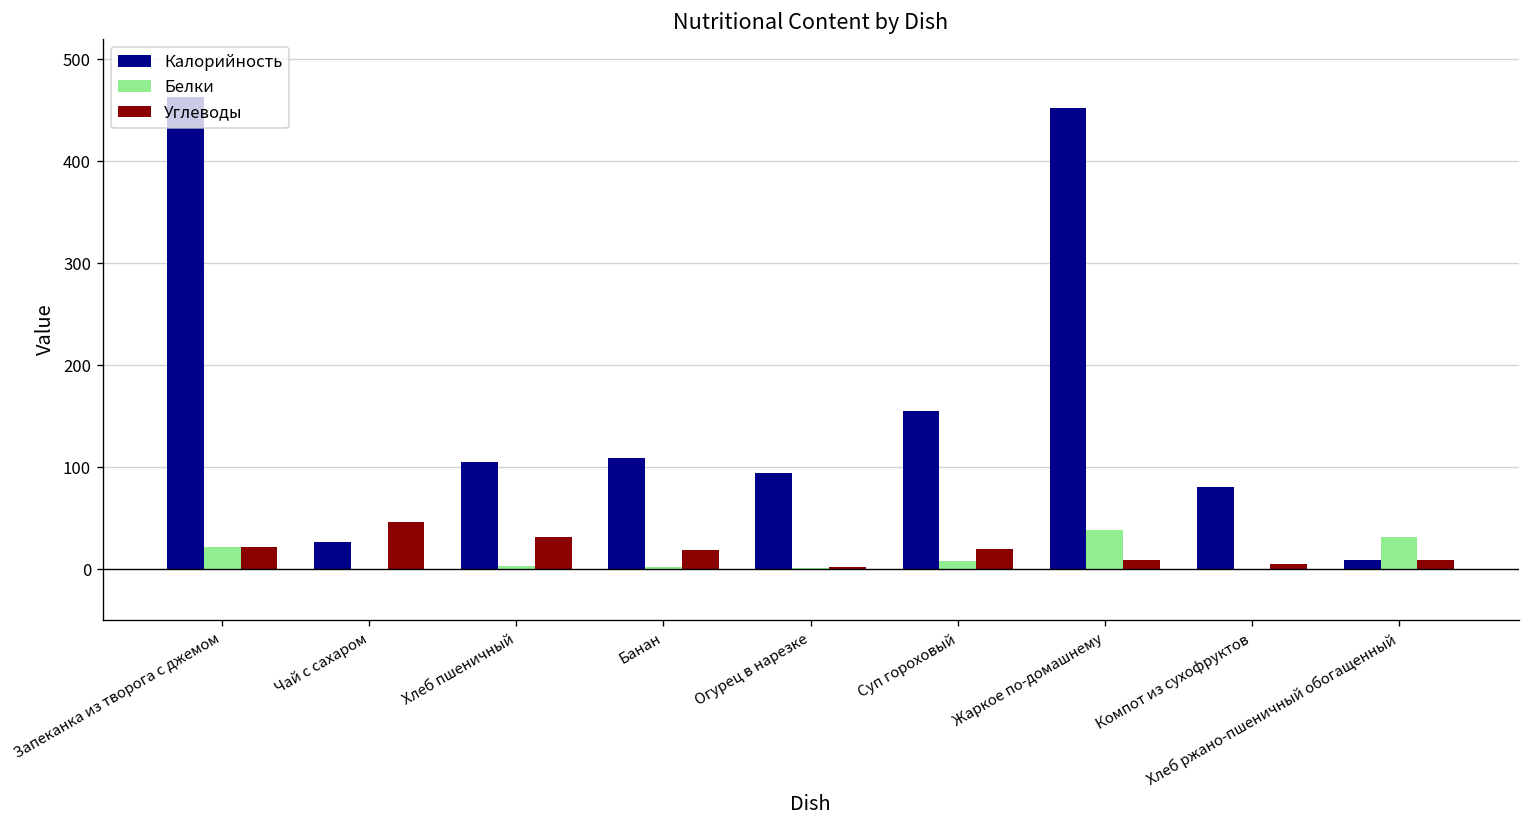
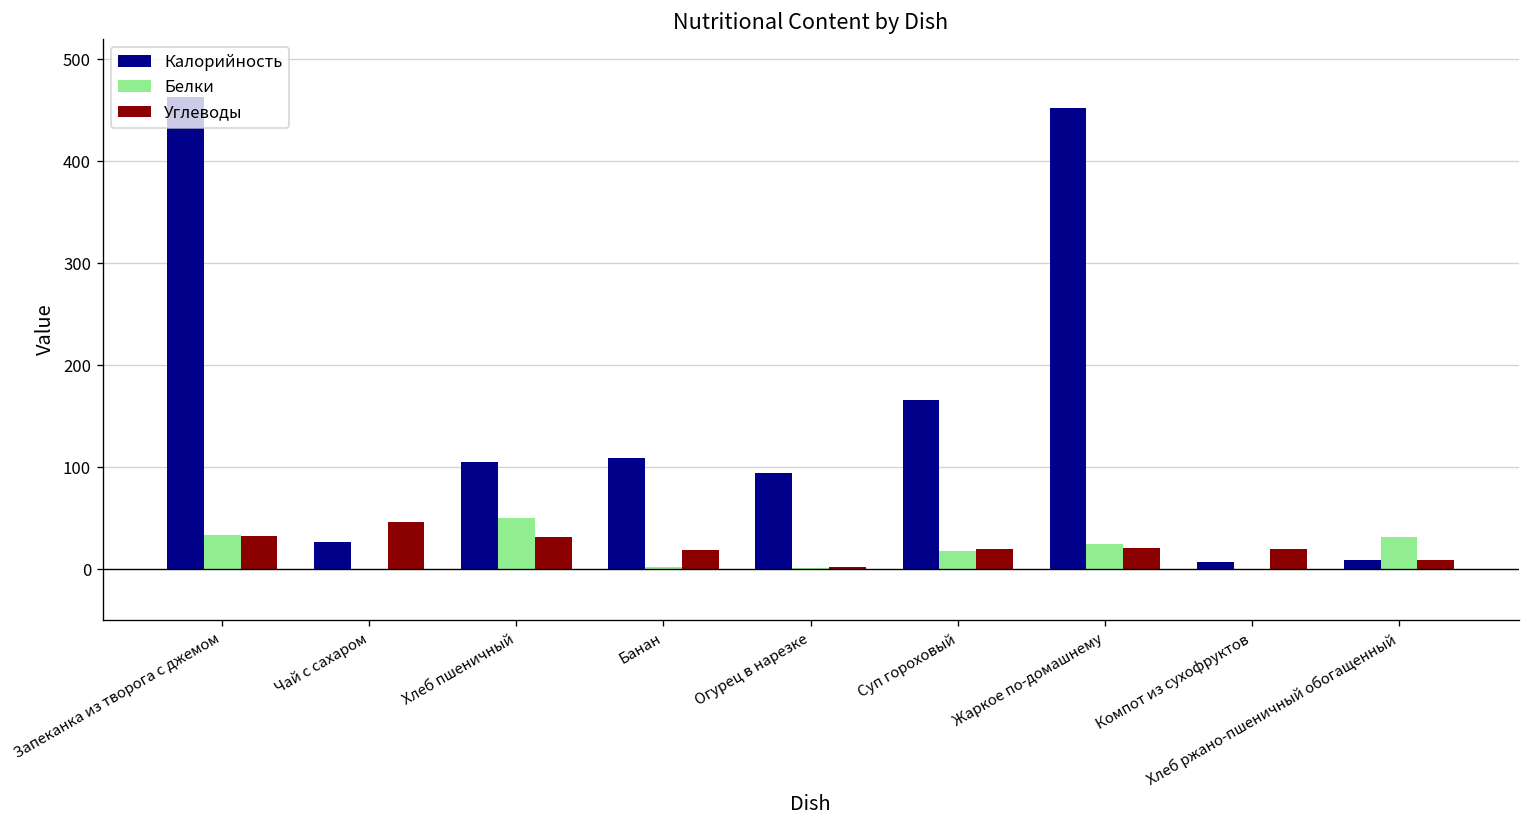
  {
    "Калорийность": {
      "Чай с сахаром": 30,
      "Хлеб пшеничный": 110,
      "Банан": 110,
      "Огурец в нарезке": 90,
-     "Суп гороховый": 160,
+     "Суп гороховый": 170,
      "Жаркое по-домашнему": 450,
-     "Компот из сухофруктов": 80,
+     "Компот из сухофруктов": 10,
      "Хлеб ржано-пшеничный обогащенный": 10
    },
    "Белки": {
-     "Запеканка из творога с джемом": 20,
+     "Запеканка из творога с джемом": 30,
      "Чай с сахаром": 0,
-     "Хлеб пшеничный": 0,
-     "Суп гороховый": 10,
-     "Жаркое по-домашнему": 40,
+     "Хлеб пшеничный": 50,
+     "Суп гороховый": 20,
+     "Жаркое по-домашнему": 30,
      "Компот из сухофруктов": 0,
      "Хлеб ржано-пшеничный обогащенный": 30
    },
    "Углеводы": {
-     "Запеканка из творога с джемом": 20,
+     "Запеканка из творога с джемом": 30,
      "Чай с сахаром": 50,
      "Хлеб пшеничный": 30,
      "Банан": 20,
      "Суп гороховый": 20,
-     "Жаркое по-домашнему": 10,
-     "Компот из сухофруктов": 0,
+     "Жаркое по-домашнему": 20,
+     "Компот из сухофруктов": 20,
      "Хлеб ржано-пшеничный обогащенный": 10
    }
  }
